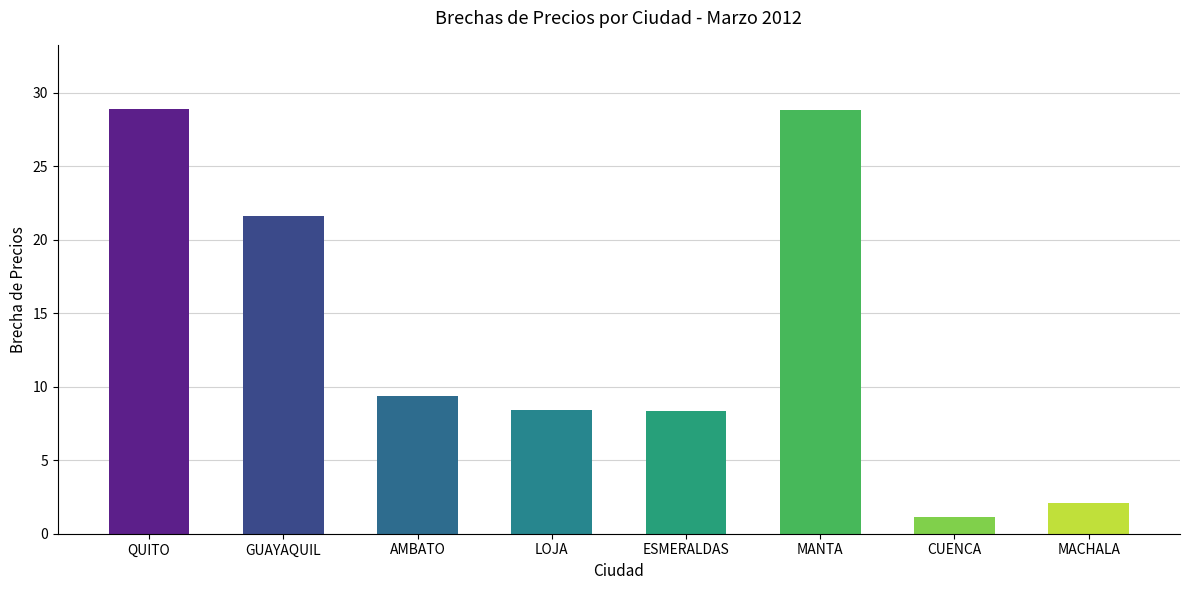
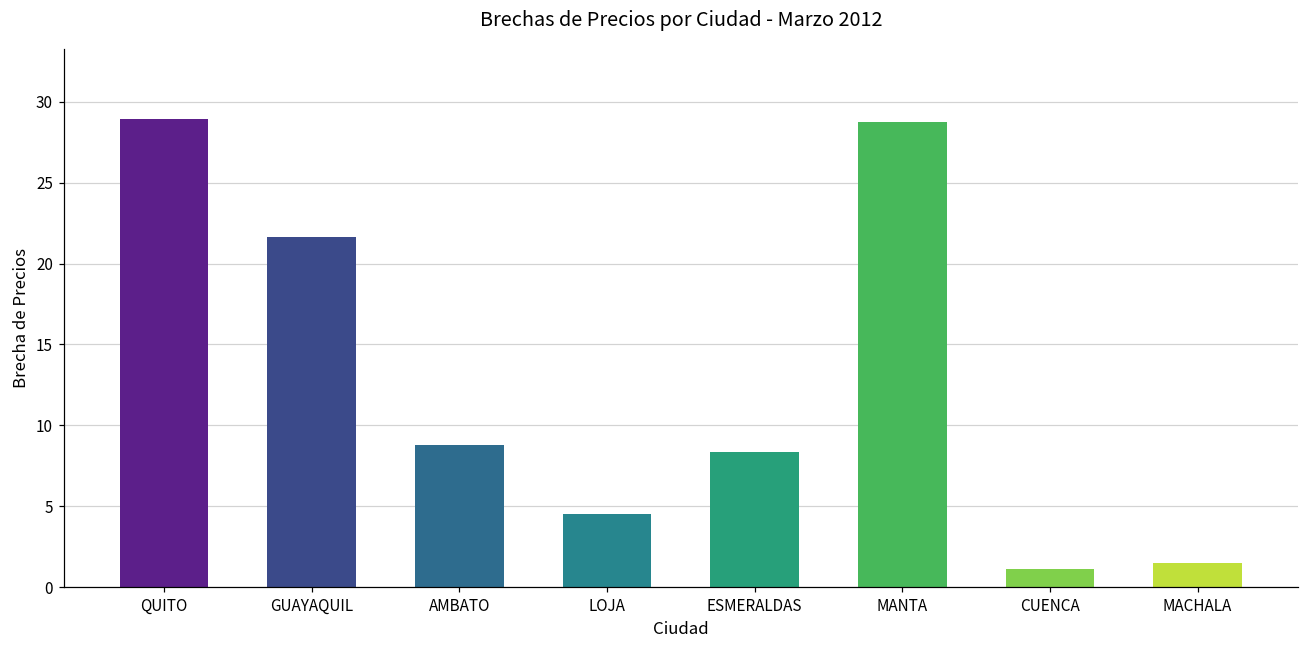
  {
    "QUITO": 28.9,
    "GUAYAQUIL": 21.6,
-   "AMBATO": 9.4,
-   "LOJA": 8.4,
+   "AMBATO": 8.8,
+   "LOJA": 4.5,
    "ESMERALDAS": 8.4,
    "MANTA": 28.8,
    "CUENCA": 1.1,
-   "MACHALA": 2.1
+   "MACHALA": 1.5
  }
